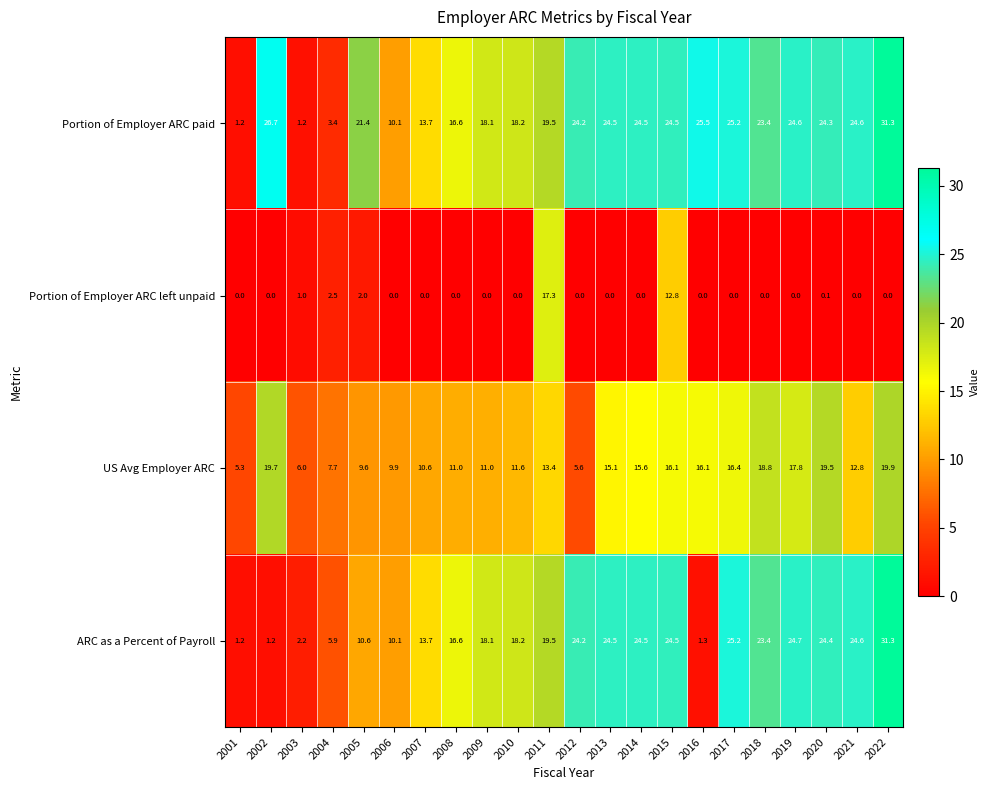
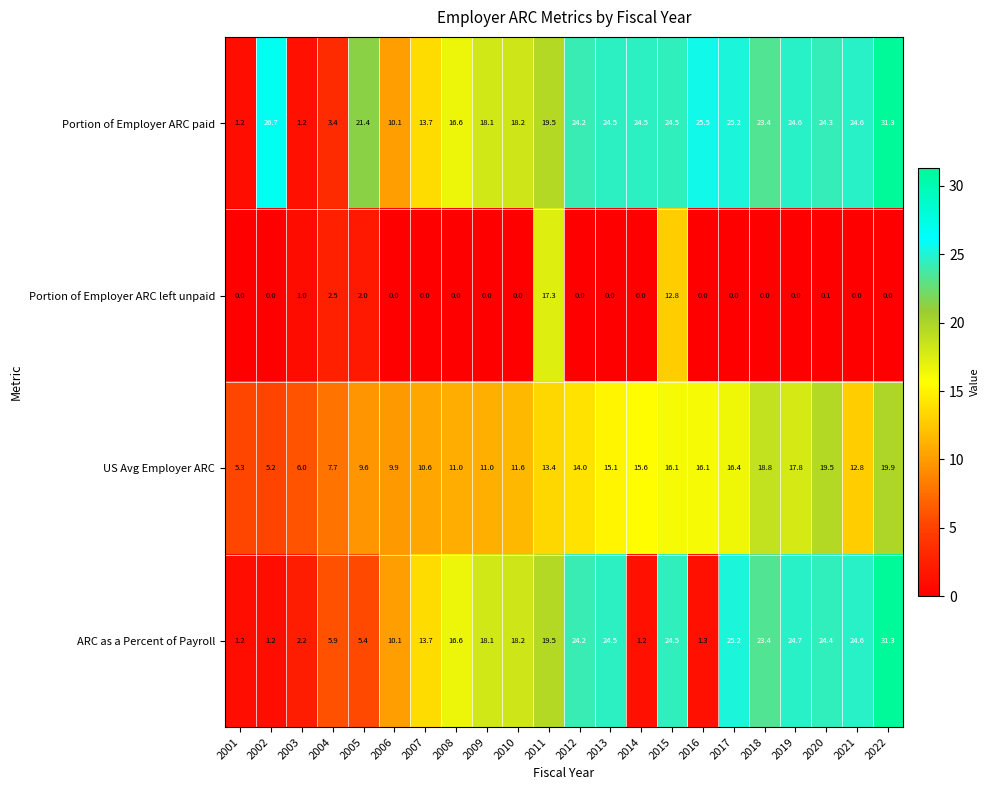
  {
    "Portion of Employer ARC paid": {
      "2001": 1.2,
      "2002": 26.7,
      "2003": 1.2,
      "2004": 3.4,
      "2005": 21.4,
      "2006": 10.1,
      "2007": 13.7,
      "2008": 16.6,
      "2009": 18.1,
      "2010": 18.2,
      "2011": 19.5,
      "2012": 24.2,
      "2013": 24.5,
      "2014": 24.5,
      "2015": 24.5,
      "2016": 25.5,
      "2017": 25.2,
      "2018": 23.4,
      "2019": 24.6,
      "2020": 24.3,
      "2021": 24.6,
      "2022": 31.3
    },
    "Portion of Employer ARC left unpaid": {
      "2001": 0.0,
      "2002": 0.0,
      "2003": 1.0,
      "2004": 2.5,
      "2005": 2.0,
      "2006": 0.0,
      "2007": 0.0,
      "2008": 0.0,
      "2009": 0.0,
      "2010": 0.0,
      "2011": 17.3,
      "2012": 0.0,
      "2013": 0.0,
      "2014": 0.0,
      "2015": 12.8,
      "2016": 0.0,
      "2017": 0.0,
      "2018": 0.0,
      "2019": 0.0,
      "2020": 0.1,
      "2021": 0.0,
      "2022": 0.0
    },
    "US Avg Employer ARC": {
      "2001": 5.3,
-     "2002": 19.7,
+     "2002": 5.2,
      "2003": 6.0,
      "2004": 7.7,
      "2005": 9.6,
      "2006": 9.9,
      "2007": 10.6,
      "2008": 11.0,
      "2009": 11.0,
      "2010": 11.6,
      "2011": 13.4,
-     "2012": 5.6,
+     "2012": 14.0,
      "2013": 15.1,
      "2014": 15.6,
      "2015": 16.1,
      "2016": 16.1,
      "2017": 16.4,
      "2018": 18.8,
      "2019": 17.8,
      "2020": 19.5,
      "2021": 12.8,
      "2022": 19.9
    },
    "ARC as a Percent of Payroll": {
      "2001": 1.2,
      "2002": 1.2,
      "2003": 2.2,
      "2004": 5.9,
-     "2005": 10.6,
+     "2005": 5.4,
      "2006": 10.1,
      "2007": 13.7,
      "2008": 16.6,
      "2009": 18.1,
      "2010": 18.2,
      "2011": 19.5,
      "2012": 24.2,
      "2013": 24.5,
-     "2014": 24.5,
+     "2014": 1.2,
      "2015": 24.5,
      "2016": 1.3,
      "2017": 25.2,
      "2018": 23.4,
      "2019": 24.7,
      "2020": 24.4,
      "2021": 24.6,
      "2022": 31.3
    }
  }
